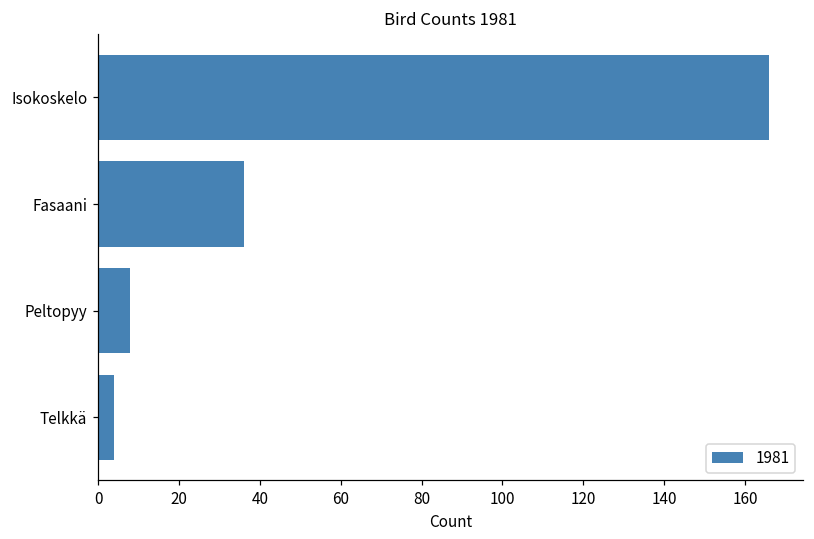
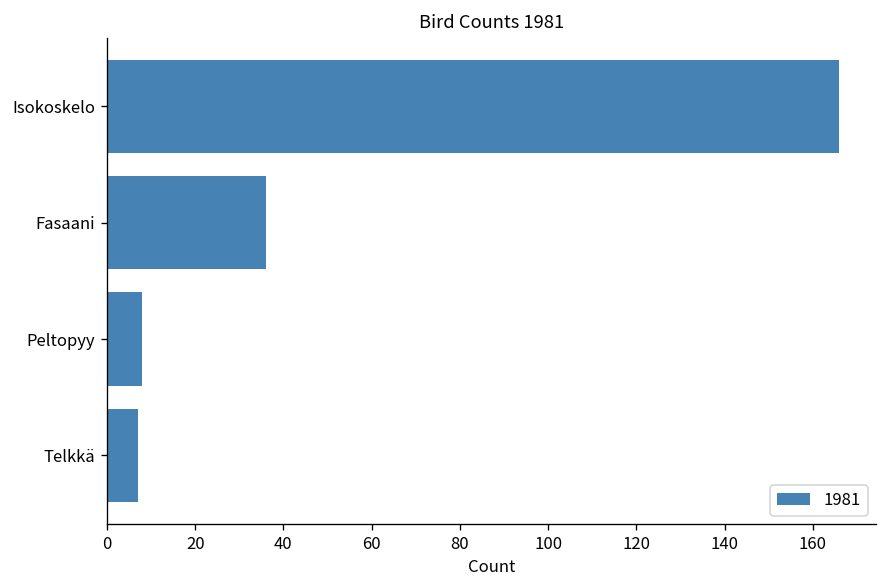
  {
    "Isokoskelo": 166,
    "Fasaani": 36,
    "Peltopyy": 8,
-   "Telkkä": 4
+   "Telkkä": 7
  }
